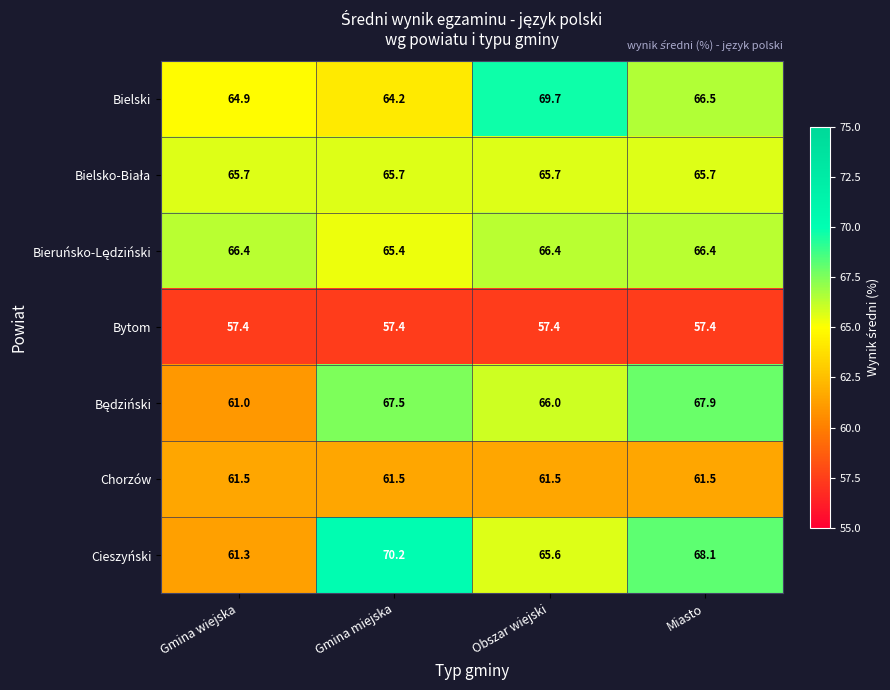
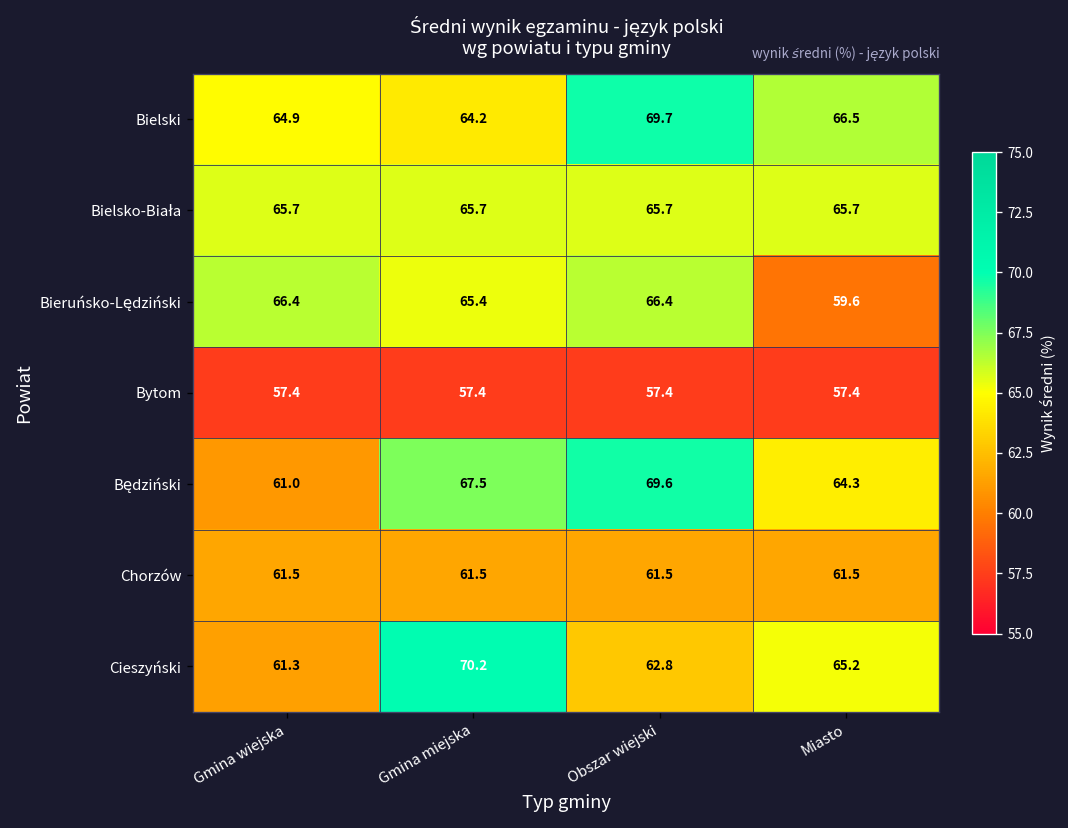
  {
    "Bielski": {
      "Gmina wiejska": 64.9,
      "Gmina miejska": 64.2,
      "Obszar wiejski": 69.7,
      "Miasto": 66.5
    },
    "Bielsko-Biała": {
      "Gmina wiejska": 65.7,
      "Gmina miejska": 65.7,
      "Obszar wiejski": 65.7,
      "Miasto": 65.7
    },
    "Bieruńsko-Lędziński": {
      "Gmina wiejska": 66.4,
      "Gmina miejska": 65.4,
      "Obszar wiejski": 66.4,
-     "Miasto": 66.4
+     "Miasto": 59.6
    },
    "Bytom": {
      "Gmina wiejska": 57.4,
      "Gmina miejska": 57.4,
      "Obszar wiejski": 57.4,
      "Miasto": 57.4
    },
    "Będziński": {
      "Gmina wiejska": 61.0,
      "Gmina miejska": 67.5,
-     "Obszar wiejski": 66.0,
-     "Miasto": 67.9
+     "Obszar wiejski": 69.6,
+     "Miasto": 64.3
    },
    "Chorzów": {
      "Gmina wiejska": 61.5,
      "Gmina miejska": 61.5,
      "Obszar wiejski": 61.5,
      "Miasto": 61.5
    },
    "Cieszyński": {
      "Gmina wiejska": 61.3,
      "Gmina miejska": 70.2,
-     "Obszar wiejski": 65.6,
-     "Miasto": 68.1
+     "Obszar wiejski": 62.8,
+     "Miasto": 65.2
    }
  }
